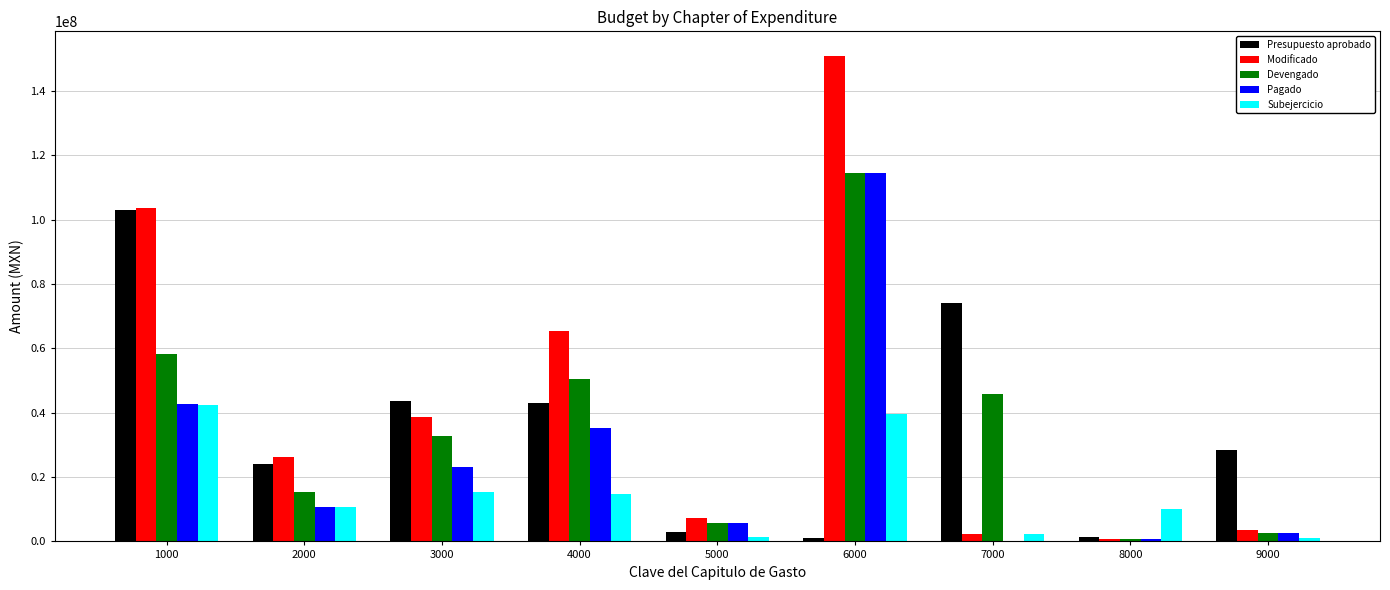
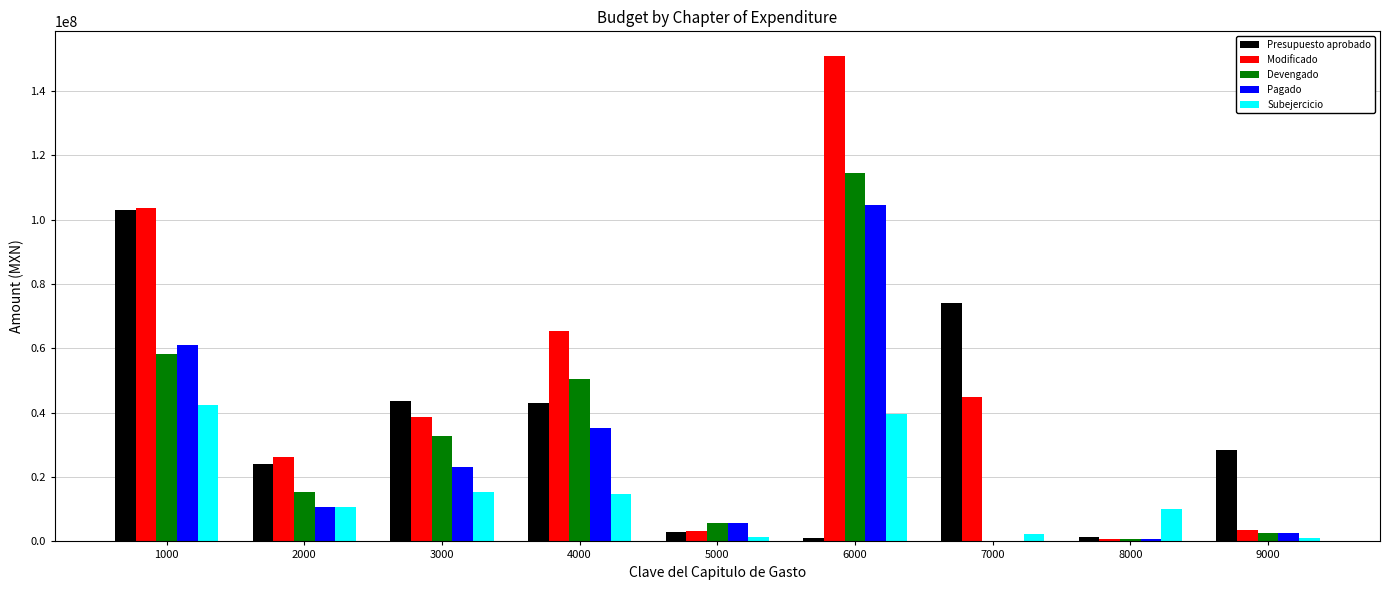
  {
    "Presupuesto aprobado": {
      "1000": 103000000,
      "2000": 24000000,
      "3000": 44000000,
      "4000": 43000000,
      "5000": 3000000,
      "6000": 1000000,
      "7000": 74000000,
      "8000": 1000000,
      "9000": 29000000
    },
    "Modificado": {
      "1000": 104000000,
      "2000": 26000000,
      "3000": 39000000,
      "4000": 65000000,
-     "5000": 7000000,
+     "5000": 3000000,
      "6000": 151000000,
-     "7000": 2000000,
+     "7000": 45000000,
      "8000": 1000000,
      "9000": 4000000
    },
    "Devengado": {
      "1000": 58000000,
      "2000": 15000000,
      "3000": 33000000,
      "4000": 51000000,
      "5000": 6000000,
      "6000": 115000000,
-     "7000": 46000000,
+     "7000": 0,
      "9000": 3000000
    },
    "Pagado": {
-     "1000": 43000000,
+     "1000": 61000000,
      "2000": 11000000,
      "3000": 23000000,
      "4000": 35000000,
      "5000": 6000000,
-     "6000": 115000000,
+     "6000": 105000000,
      "7000": 0,
      "9000": 3000000
    },
    "Subejercicio": {
      "1000": 42000000,
      "2000": 11000000,
      "3000": 15000000,
      "4000": 15000000,
      "5000": 1000000,
      "6000": 40000000,
      "7000": 2000000,
      "8000": 10000000,
      "9000": 1000000
    }
  }
